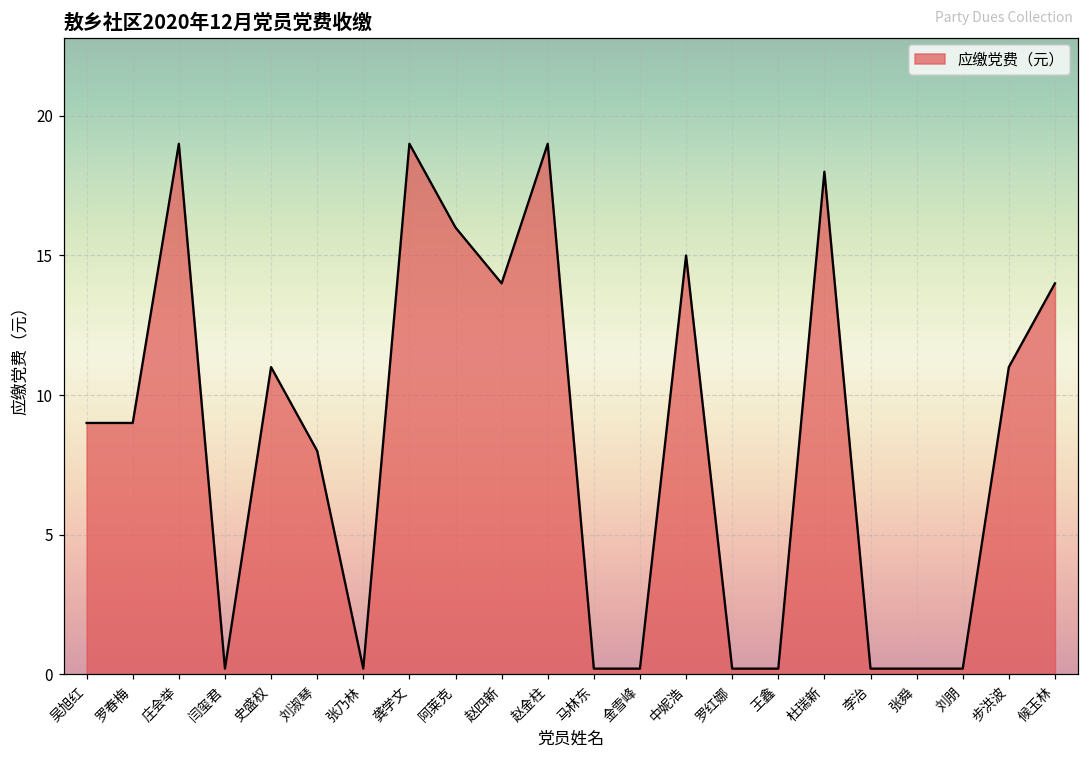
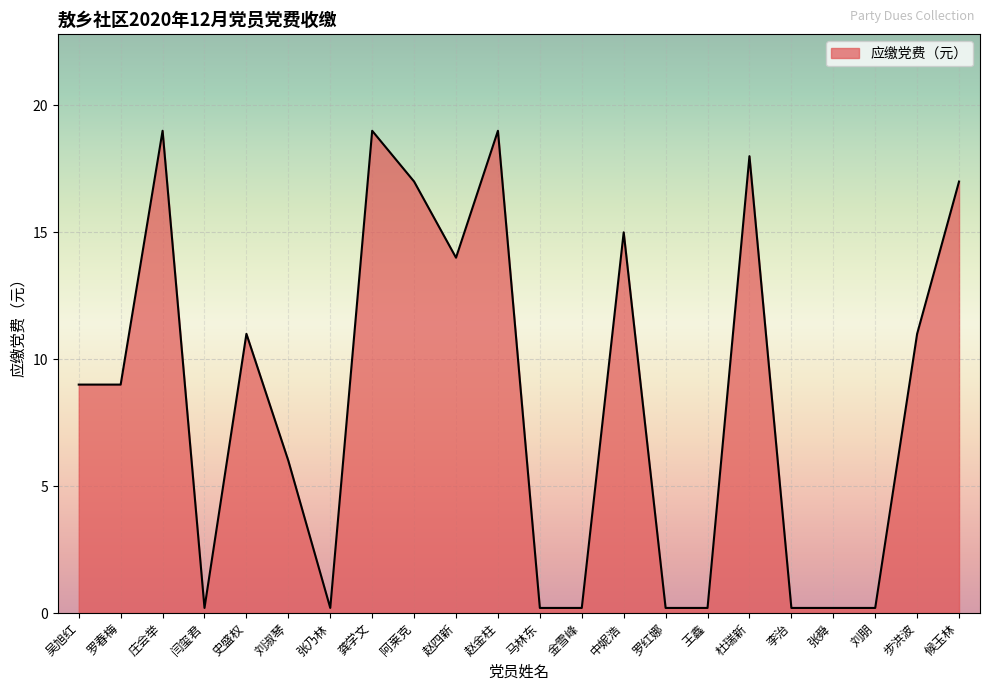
  {
    "吴旭红": 9,
    "罗春梅": 9,
    "庄会举": 19,
    "闫玺君": 0.2,
    "史盛权": 11,
-   "刘淑琴": 8,
+   "刘淑琴": 6,
    "张乃林": 0.2,
    "龚学文": 19,
-   "阿莱克": 16,
+   "阿莱克": 17,
    "赵四新": 14,
    "赵金柱": 19,
    "马林东": 0.2,
    "金雪峰": 0.2,
    "中妮浩": 15,
    "罗红娜": 0.2,
    "王鑫": 0.2,
    "杜瑞新": 18,
    "李治": 0.2,
    "张舜": 0.2,
    "刘朋": 0.2,
    "步洪波": 11,
-   "候玉林": 14
+   "候玉林": 17
  }
